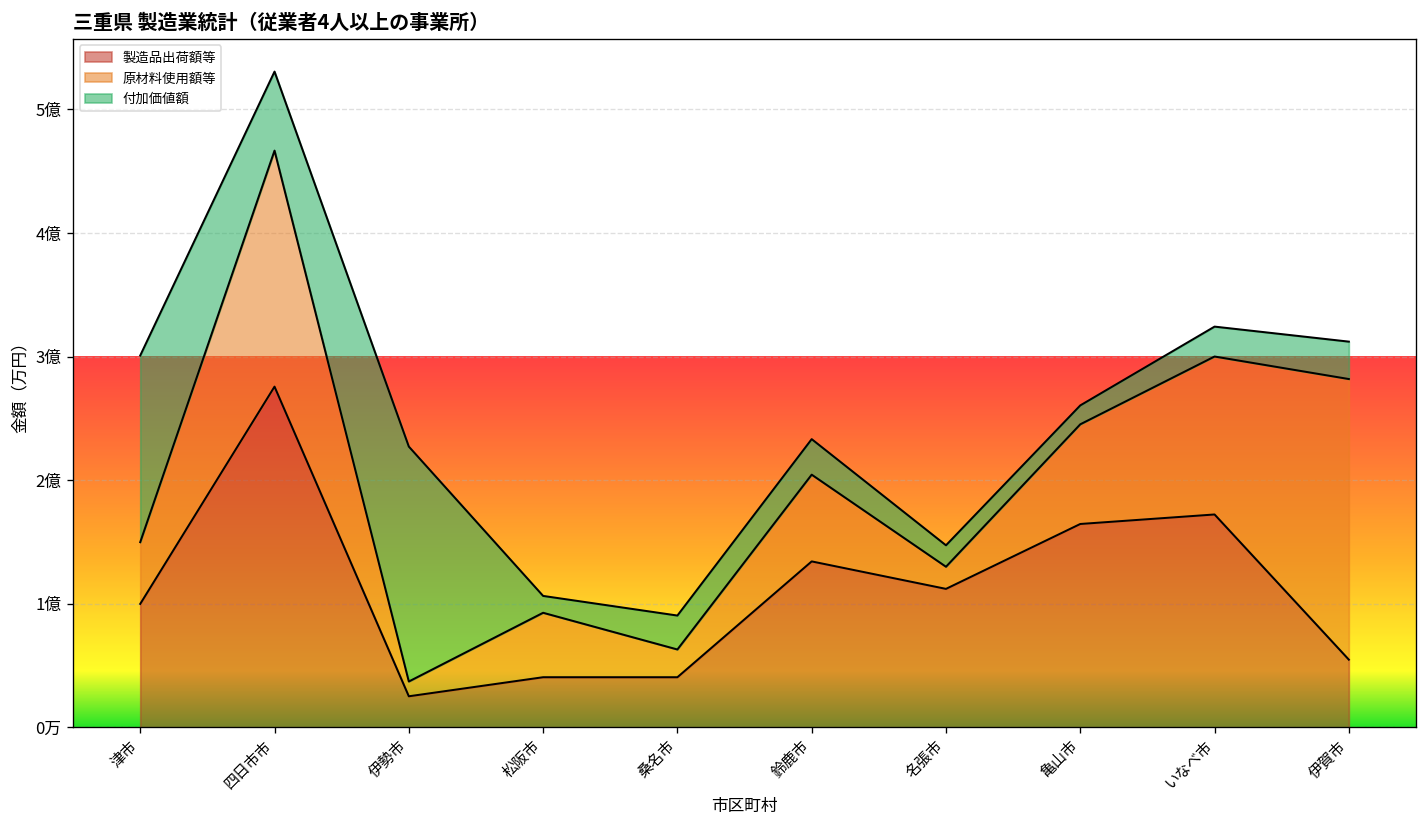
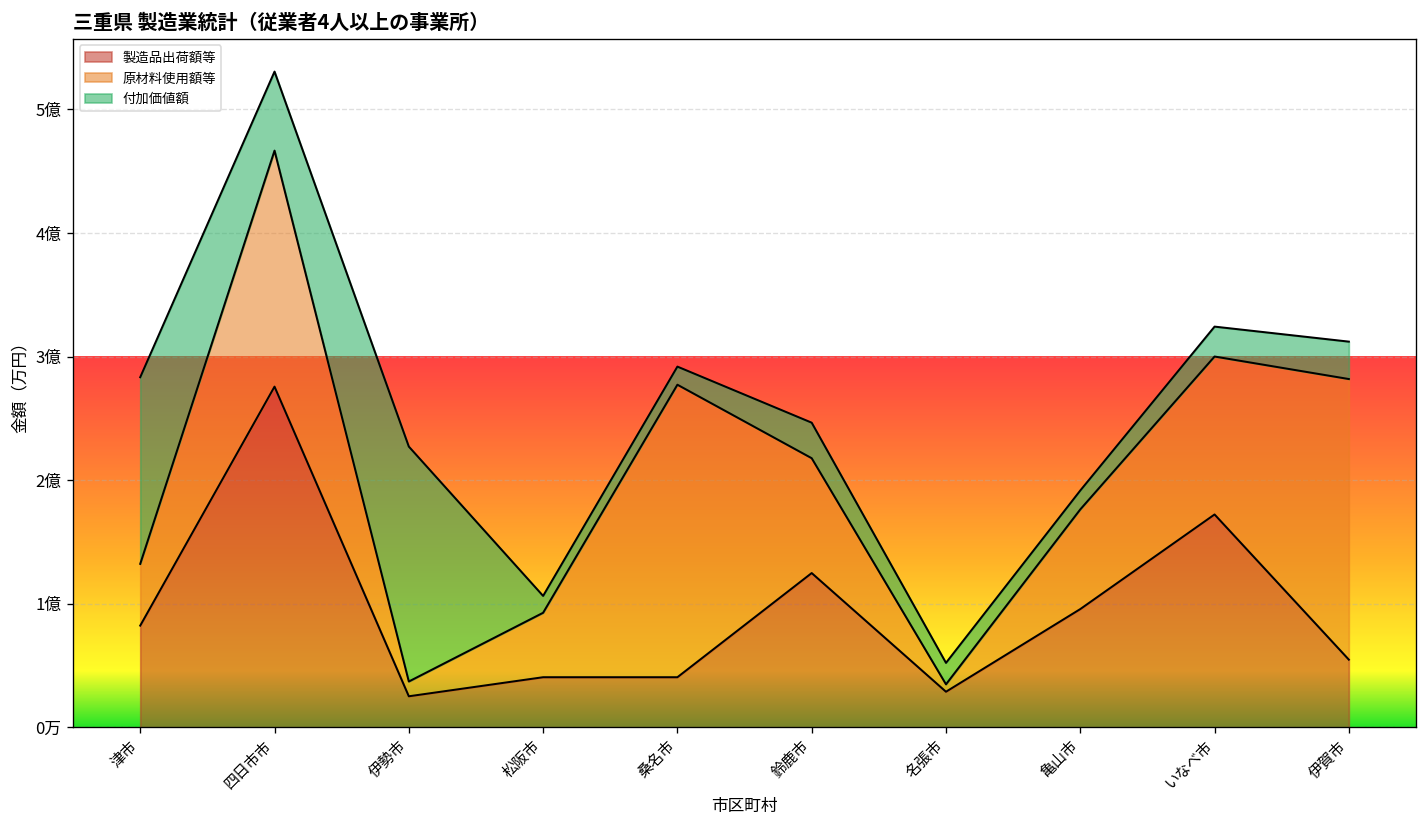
  {
    "製造品出荷額等": {
-     "津市": "1.00億",
+     "津市": "0.82億",
      "四日市市": "2.76億",
      "伊勢市": "0.25億",
      "松阪市": "0.41億",
      "桑名市": "0.41億",
-     "鈴鹿市": "1.34億",
-     "名張市": "1.12億",
-     "亀山市": "1.65億",
+     "鈴鹿市": "1.25億",
+     "名張市": "0.29億",
+     "亀山市": "0.96億",
      "いなべ市": "1.72億",
      "伊賀市": "0.55億"
    },
    "原材料使用額等": {
      "津市": "0.50億",
      "四日市市": "1.91億",
      "伊勢市": "0.12億",
      "松阪市": "0.52億",
-     "桑名市": "0.22億",
-     "鈴鹿市": "0.70億",
-     "名張市": "0.18億",
+     "桑名市": "2.37億",
+     "鈴鹿市": "0.93億",
+     "名張市": "0.06億",
      "亀山市": "0.81億",
      "いなべ市": "1.28億",
      "伊賀市": "2.27億"
    },
    "付加価値額": {
      "津市": "1.51億",
      "四日市市": "0.64億",
      "伊勢市": "1.90億",
      "松阪市": "0.14億",
-     "桑名市": "0.27億",
+     "桑名市": "0.15億",
      "鈴鹿市": "0.29億",
      "名張市": "0.17億",
      "亀山市": "0.15億",
      "いなべ市": "0.24億",
      "伊賀市": "0.30億"
    }
  }
